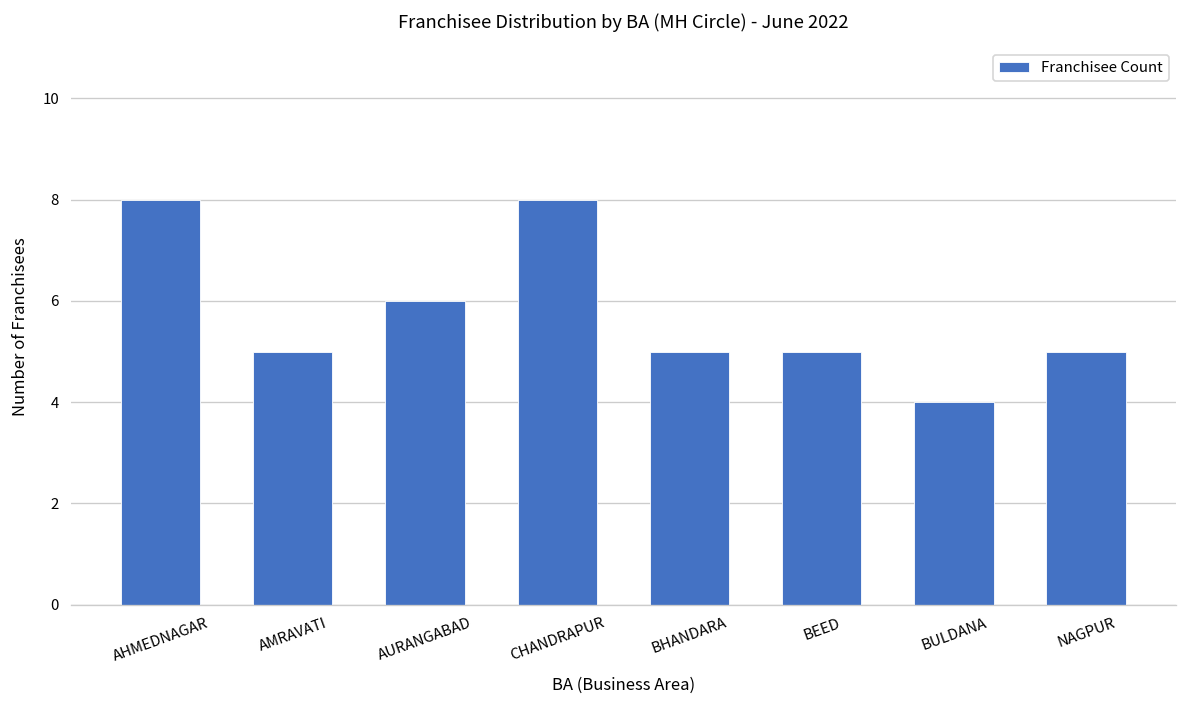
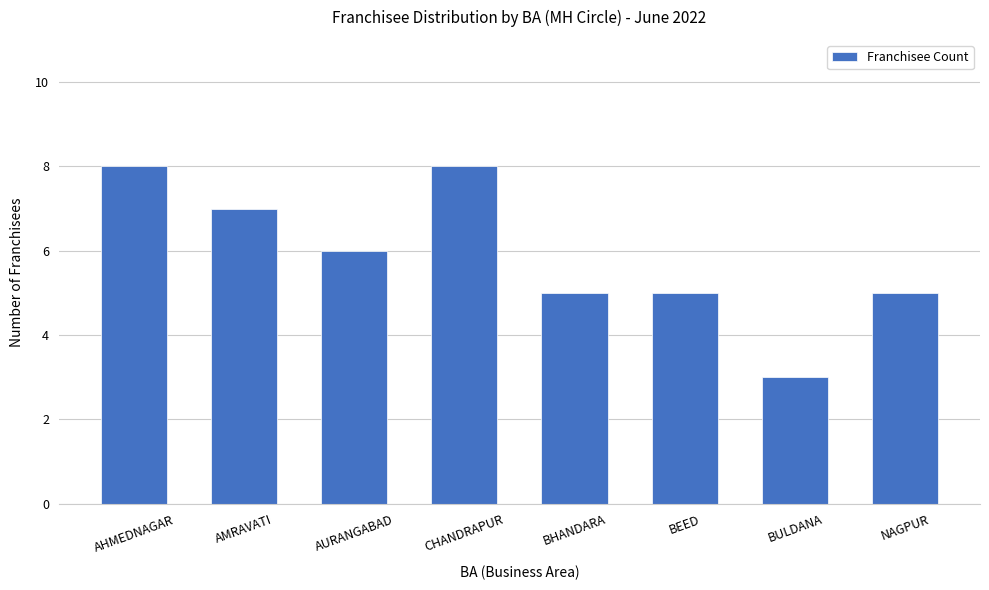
  {
    "AHMEDNAGAR": 8,
-   "AMRAVATI": 5,
+   "AMRAVATI": 7,
    "AURANGABAD": 6,
    "CHANDRAPUR": 8,
    "BHANDARA": 5,
    "BEED": 5,
-   "BULDANA": 4,
+   "BULDANA": 3,
    "NAGPUR": 5
  }
